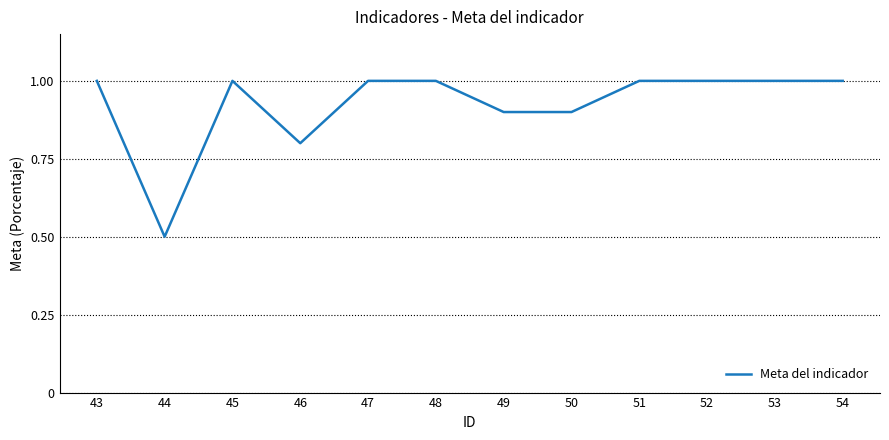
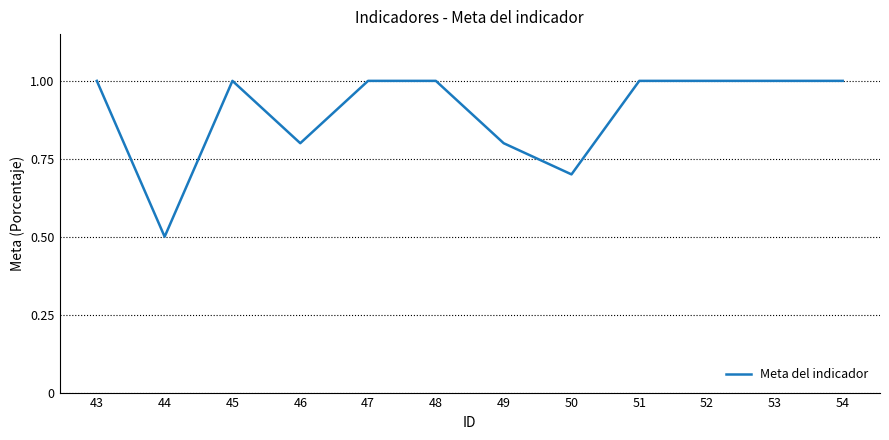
  {
    "43": 1.0,
    "44": 0.5,
    "45": 1.0,
    "46": 0.8,
    "47": 1.0,
    "48": 1.0,
-   "49": 0.9,
-   "50": 0.9,
+   "49": 0.8,
+   "50": 0.7,
    "51": 1.0,
    "52": 1.0,
    "53": 1.0,
    "54": 1.0
  }
